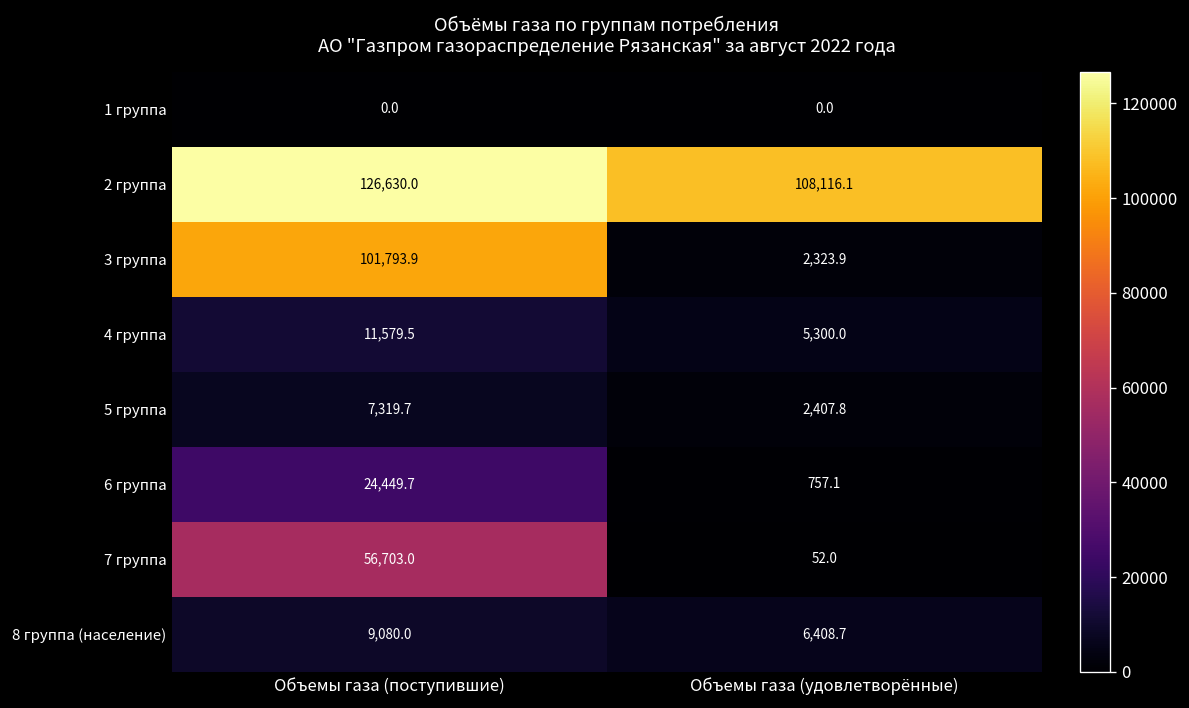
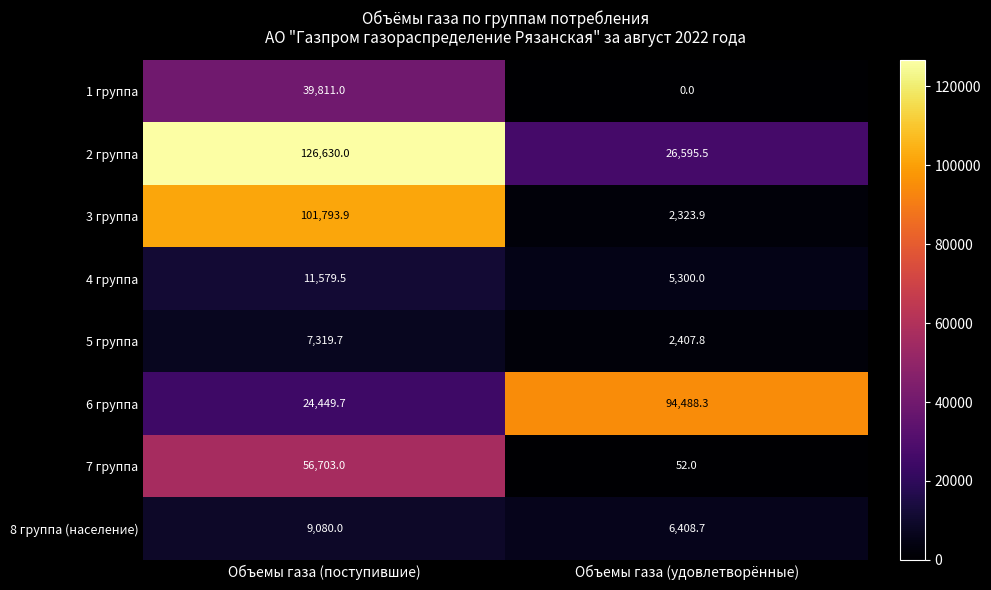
  {
    "1 группа": {
-     "Объемы газа (поступившие)": "0.0",
+     "Объемы газа (поступившие)": "39,811.0",
      "Объемы газа (удовлетворённые)": "0.0"
    },
    "2 группа": {
      "Объемы газа (поступившие)": "126,630.0",
-     "Объемы газа (удовлетворённые)": "108,116.1"
+     "Объемы газа (удовлетворённые)": "26,595.5"
    },
    "3 группа": {
      "Объемы газа (поступившие)": "101,793.9",
      "Объемы газа (удовлетворённые)": "2,323.9"
    },
    "4 группа": {
      "Объемы газа (поступившие)": "11,579.5",
      "Объемы газа (удовлетворённые)": "5,300.0"
    },
    "5 группа": {
      "Объемы газа (поступившие)": "7,319.7",
      "Объемы газа (удовлетворённые)": "2,407.8"
    },
    "6 группа": {
      "Объемы газа (поступившие)": "24,449.7",
-     "Объемы газа (удовлетворённые)": "757.1"
+     "Объемы газа (удовлетворённые)": "94,488.3"
    },
    "7 группа": {
      "Объемы газа (поступившие)": "56,703.0",
      "Объемы газа (удовлетворённые)": "52.0"
    },
    "8 группа (население)": {
      "Объемы газа (поступившие)": "9,080.0",
      "Объемы газа (удовлетворённые)": "6,408.7"
    }
  }
